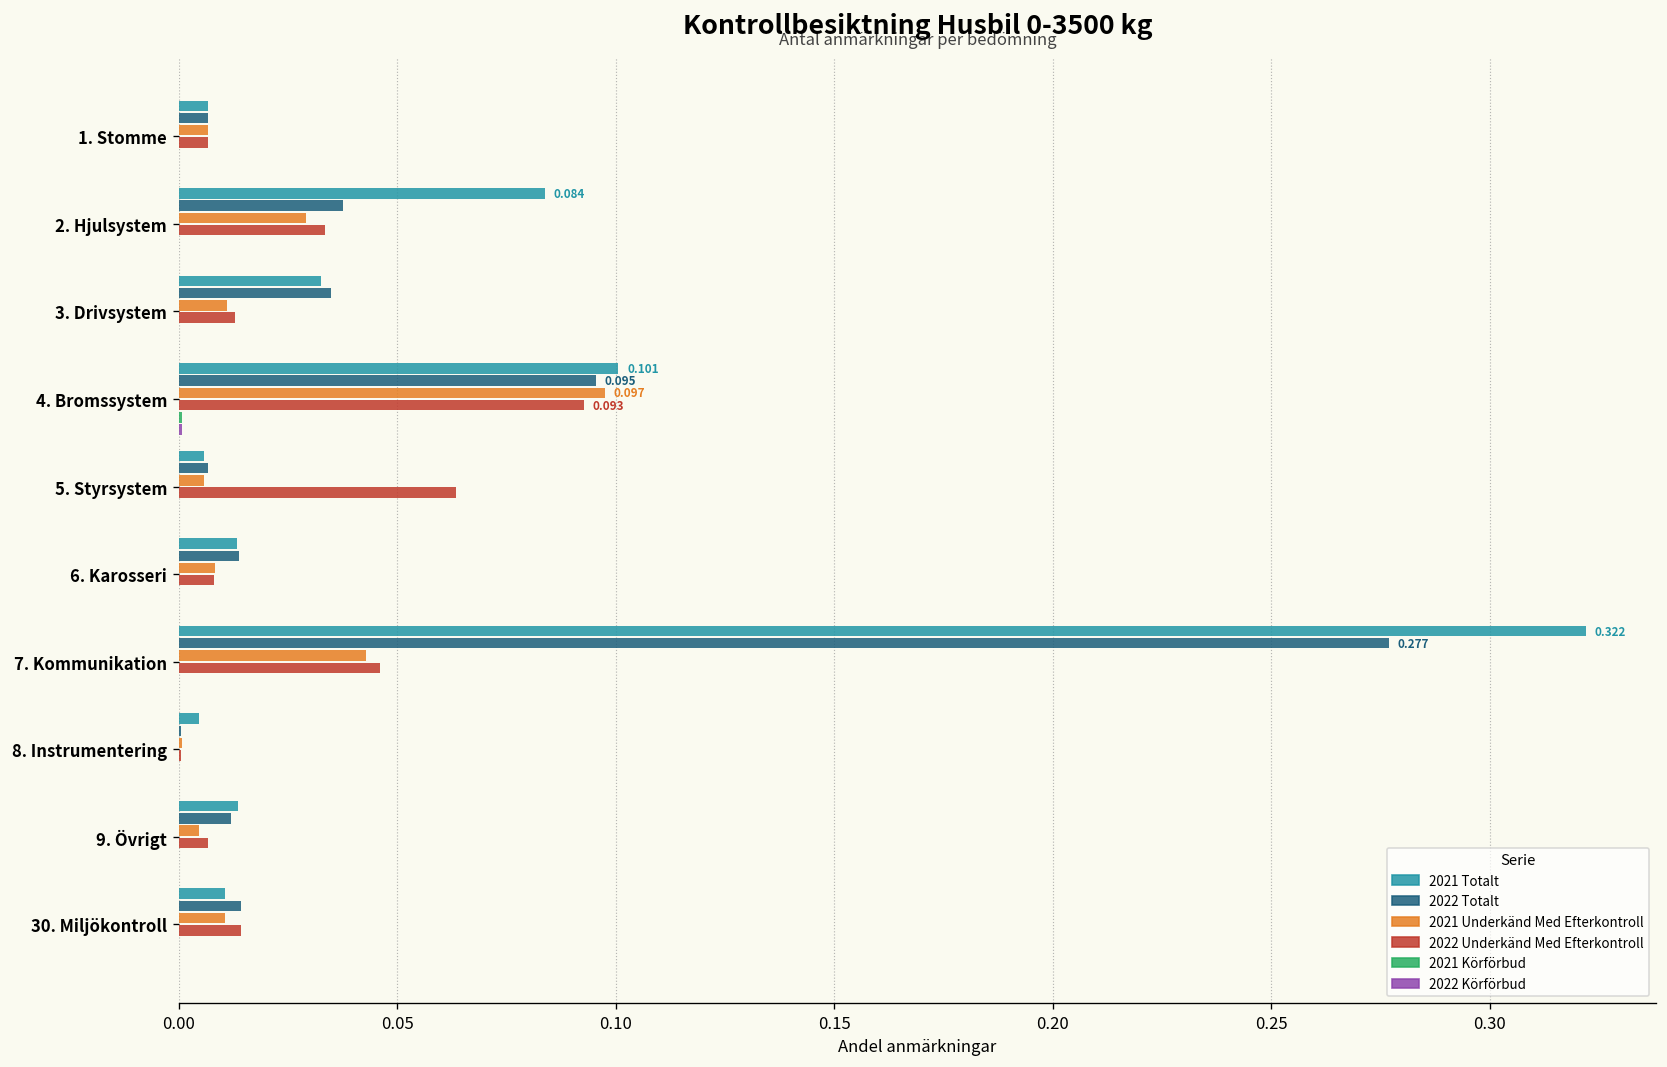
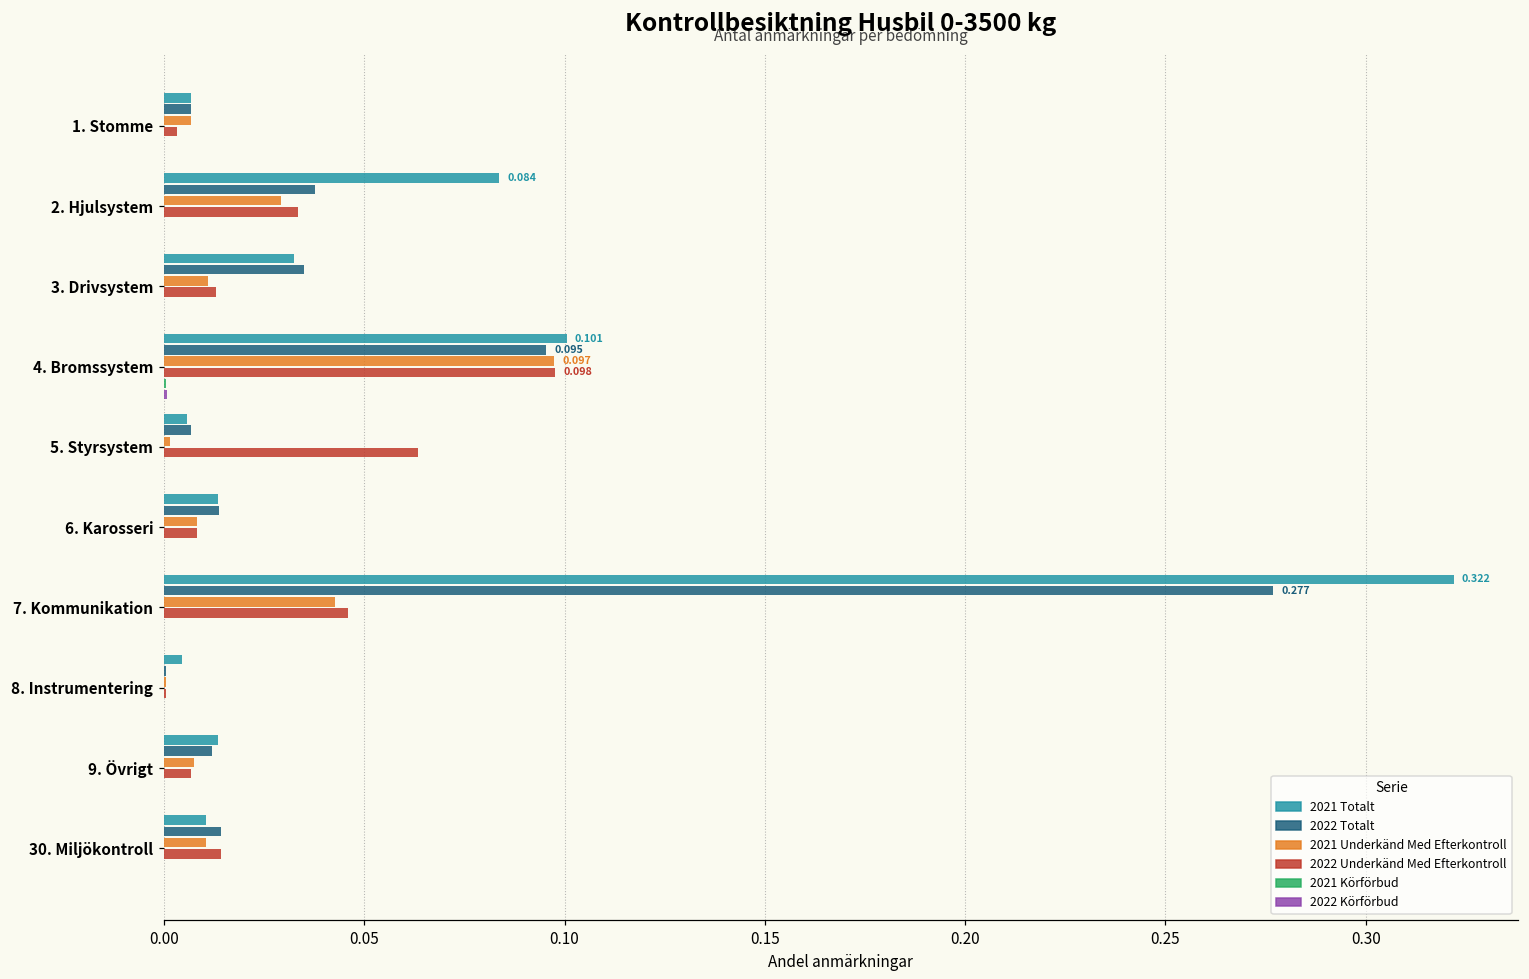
  {
    "2021 Totalt": {
      "2. Hjulsystem": 0.084,
      "4. Bromssystem": 0.101,
      "7. Kommunikation": 0.322
    },
    "2022 Totalt": {
      "4. Bromssystem": 0.095,
      "7. Kommunikation": 0.277
    },
    "2021 Underkänd Med Efterkontroll": {
      "1. Stomme": 0.007,
      "2. Hjulsystem": 0.029,
      "3. Drivsystem": 0.011,
-     "5. Styrsystem": 0.006,
+     "5. Styrsystem": 0.001,
      "6. Karosseri": 0.008,
      "7. Kommunikation": 0.043,
-     "9. Övrigt": 0.005,
+     "9. Övrigt": 0.008,
      "30. Miljökontroll": 0.011
    },
    "2022 Underkänd Med Efterkontroll": {
-     "1. Stomme": 0.007,
-     "4. Bromssystem": 0.093
+     "1. Stomme": 0.003,
+     "4. Bromssystem": 0.098
    },
    "2021 Körförbud": {
      "2. Hjulsystem": 0.000,
      "3. Drivsystem": 0.000,
      "5. Styrsystem": 0.000,
      "6. Karosseri": 0.000,
      "7. Kommunikation": 0.000,
      "8. Instrumentering": 0.000,
      "9. Övrigt": 0.000,
      "30. Miljökontroll": 0.000
    },
    "2022 Körförbud": {
      "1. Stomme": 0.000,
      "4. Bromssystem": 0.001,
      "5. Styrsystem": 0.000,
      "6. Karosseri": 0.000,
      "7. Kommunikation": 0.000,
      "8. Instrumentering": 0.000,
      "9. Övrigt": 0.000,
      "30. Miljökontroll": 0.000
    }
  }
